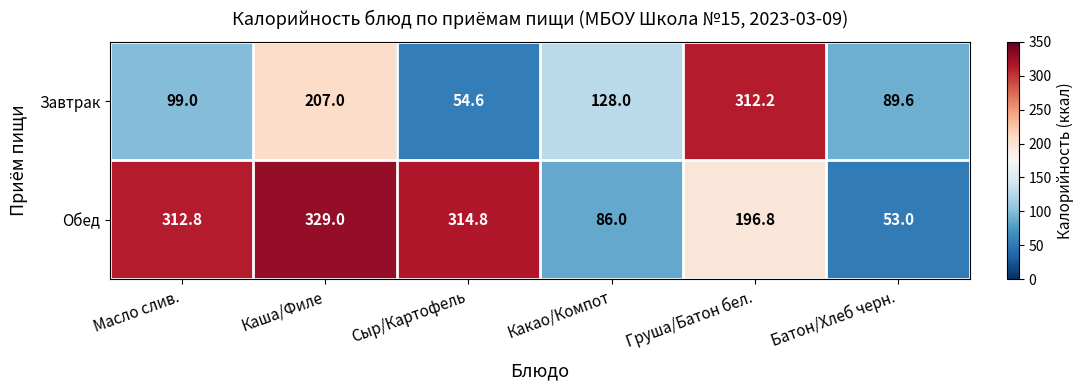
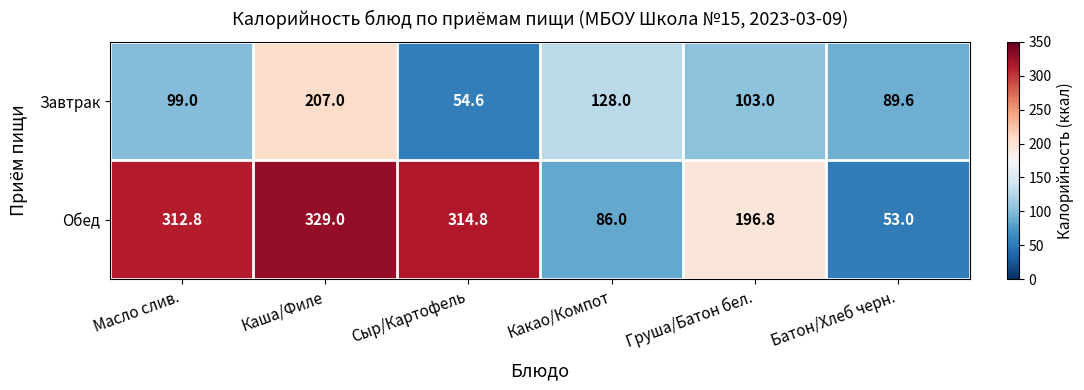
  {
    "Завтрак": {
      "Масло слив.": 99.0,
      "Каша/Филе": 207.0,
      "Сыр/Картофель": 54.6,
      "Какао/Компот": 128.0,
-     "Груша/Батон бел.": 312.2,
+     "Груша/Батон бел.": 103.0,
      "Батон/Хлеб черн.": 89.6
    },
    "Обед": {
      "Масло слив.": 312.8,
      "Каша/Филе": 329.0,
      "Сыр/Картофель": 314.8,
      "Какао/Компот": 86.0,
      "Груша/Батон бел.": 196.8,
      "Батон/Хлеб черн.": 53.0
    }
  }
